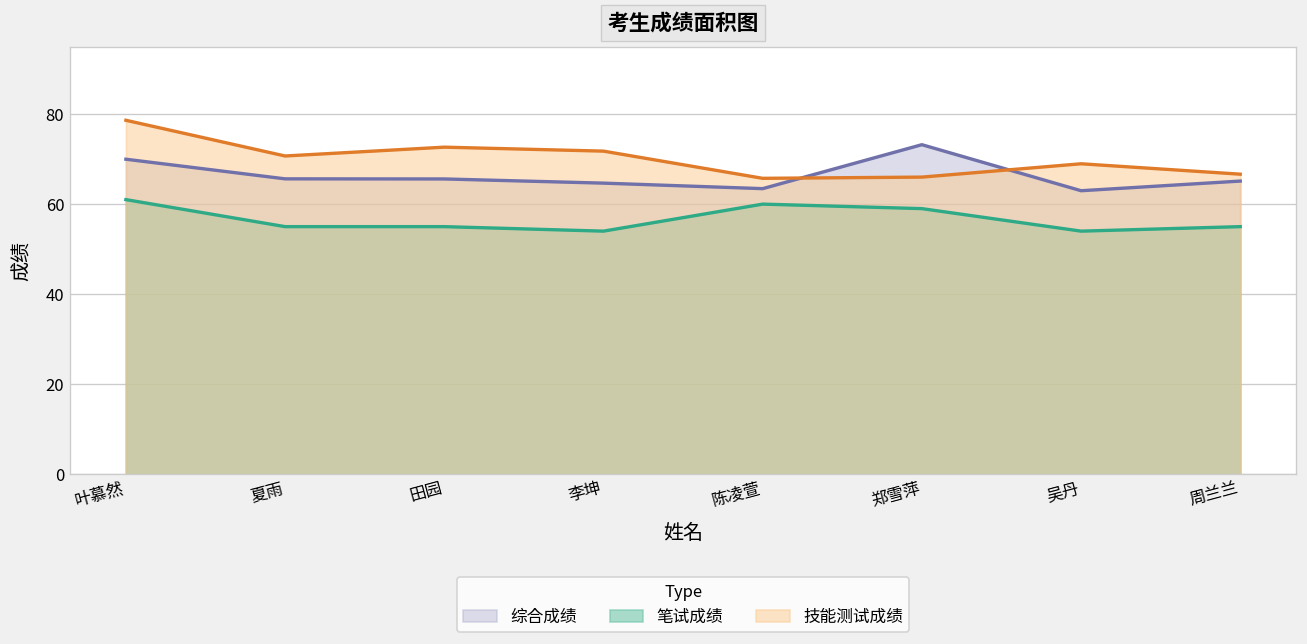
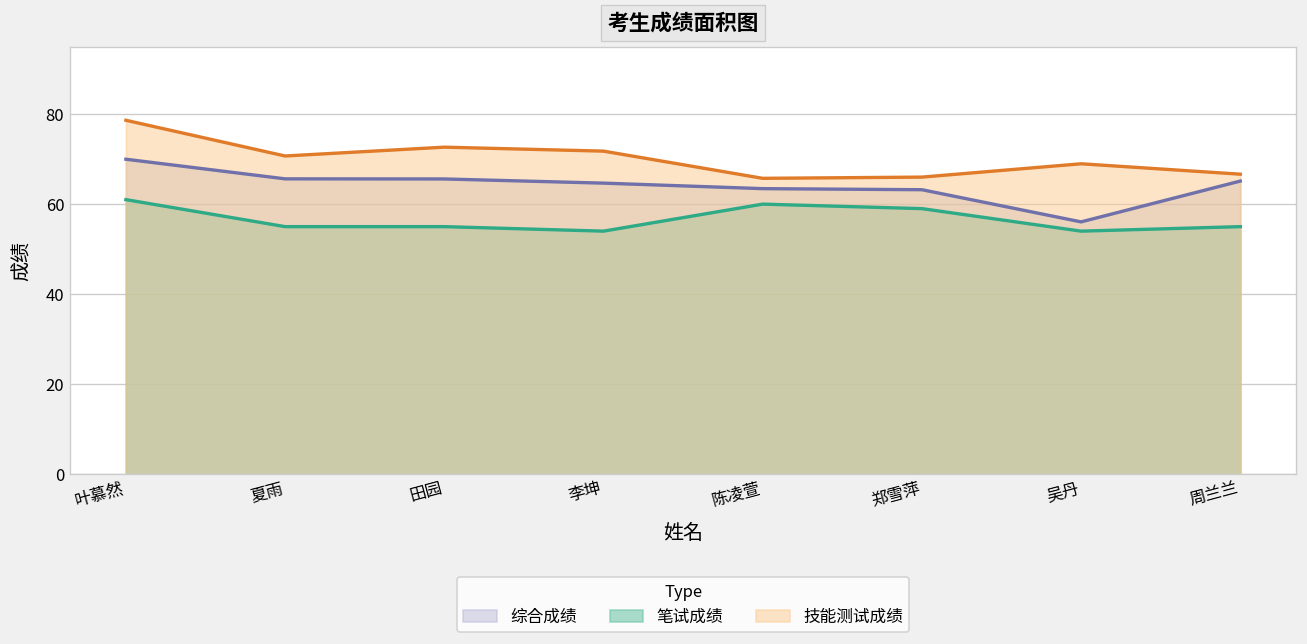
  {
    "综合成绩": {
      "叶慕然": 70,
      "夏雨": 66,
      "田园": 66,
      "李坤": 65,
      "陈凌萱": 63,
-     "郑雪萍": 73,
-     "吴丹": 63,
+     "郑雪萍": 63,
+     "吴丹": 56,
      "周兰兰": 65
    },
    "笔试成绩": {
      "叶慕然": 61,
      "夏雨": 55,
      "田园": 55,
      "李坤": 54,
      "陈凌萱": 60,
      "郑雪萍": 59,
      "吴丹": 54,
      "周兰兰": 55
    },
    "技能测试成绩": {
      "叶慕然": 79,
      "夏雨": 71,
      "田园": 73,
      "李坤": 72,
      "陈凌萱": 66,
      "郑雪萍": 66,
      "吴丹": 69,
      "周兰兰": 67
    }
  }
